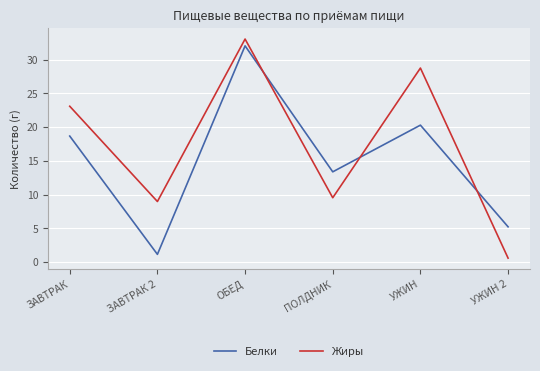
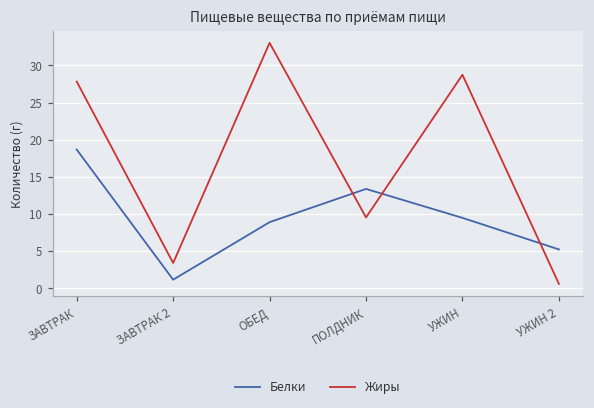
  {
    "Белки": {
      "ЗАВТРАК": 19,
      "ЗАВТРАК 2": 1,
-     "ОБЕД": 32,
+     "ОБЕД": 9,
      "ПОЛДНИК": 13,
-     "УЖИН": 20,
+     "УЖИН": 9,
      "УЖИН 2": 5
    },
    "Жиры": {
-     "ЗАВТРАК": 23,
-     "ЗАВТРАК 2": 9,
+     "ЗАВТРАК": 28,
+     "ЗАВТРАК 2": 3,
      "ОБЕД": 33,
      "ПОЛДНИК": 10,
      "УЖИН": 29,
      "УЖИН 2": 1
    }
  }
